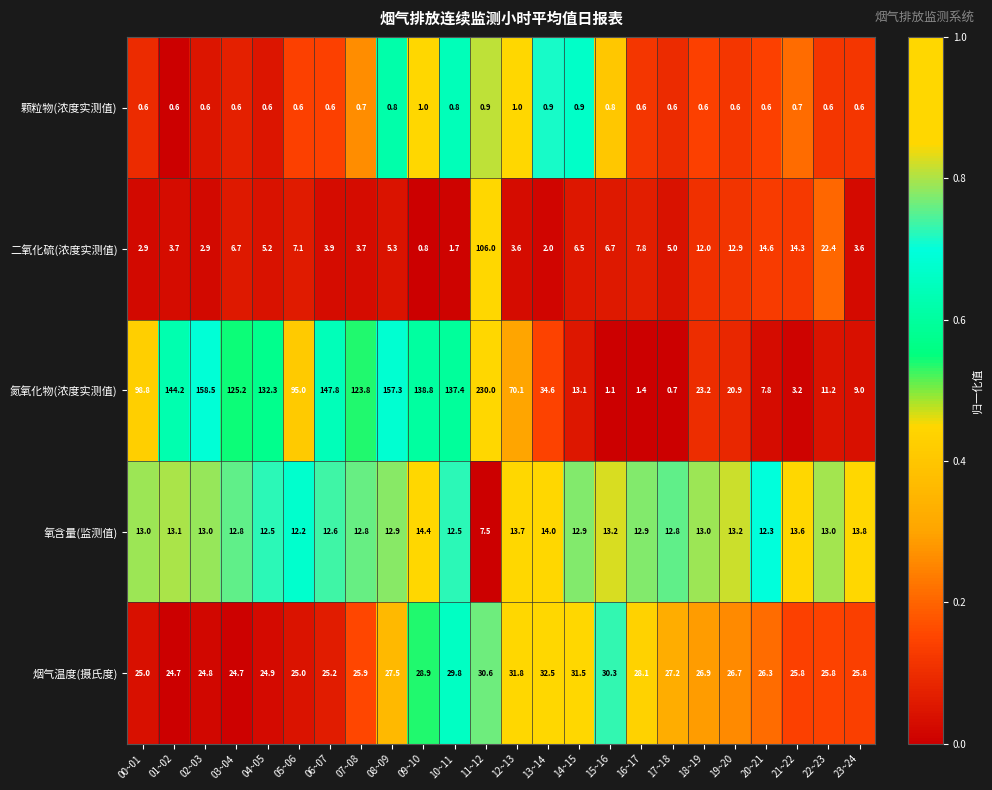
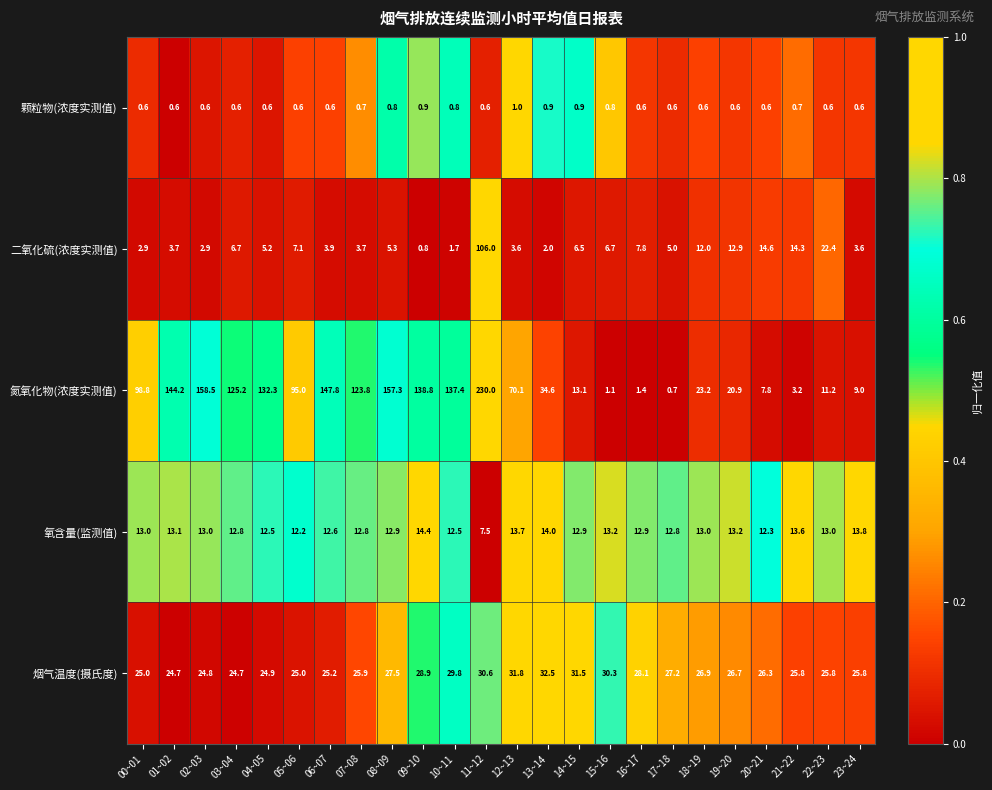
  {
    "颗粒物(浓度实测值)": {
      "00~01": 0.6,
      "01~02": 0.6,
      "02~03": 0.6,
      "03~04": 0.6,
      "04~05": 0.6,
      "05~06": 0.6,
      "06~07": 0.6,
      "07~08": 0.7,
      "08~09": 0.8,
-     "09~10": 1.0,
+     "09~10": 0.9,
      "10~11": 0.8,
-     "11~12": 0.9,
+     "11~12": 0.6,
      "12~13": 1.0,
      "13~14": 0.9,
      "14~15": 0.9,
      "15~16": 0.8,
      "16~17": 0.6,
      "17~18": 0.6,
      "18~19": 0.6,
      "19~20": 0.6,
      "20~21": 0.6,
      "21~22": 0.7,
      "22~23": 0.6,
      "23~24": 0.6
    },
    "二氧化硫(浓度实测值)": {
      "00~01": 2.9,
      "01~02": 3.7,
      "02~03": 2.9,
      "03~04": 6.7,
      "04~05": 5.2,
      "05~06": 7.1,
      "06~07": 3.9,
      "07~08": 3.7,
      "08~09": 5.3,
      "09~10": 0.8,
      "10~11": 1.7,
      "11~12": 106.0,
      "12~13": 3.6,
      "13~14": 2.0,
      "14~15": 6.5,
      "15~16": 6.7,
      "16~17": 7.8,
      "17~18": 5.0,
      "18~19": 12.0,
      "19~20": 12.9,
      "20~21": 14.6,
      "21~22": 14.3,
      "22~23": 22.4,
      "23~24": 3.6
    },
    "氮氧化物(浓度实测值)": {
      "00~01": 98.8,
      "01~02": 144.2,
      "02~03": 158.5,
      "03~04": 125.2,
      "04~05": 132.3,
      "05~06": 95.0,
      "06~07": 147.8,
      "07~08": 123.8,
      "08~09": 157.3,
      "09~10": 138.8,
      "10~11": 137.4,
      "11~12": 230.0,
      "12~13": 70.1,
      "13~14": 34.6,
      "14~15": 13.1,
      "15~16": 1.1,
      "16~17": 1.4,
      "17~18": 0.7,
      "18~19": 23.2,
      "19~20": 20.9,
      "20~21": 7.8,
      "21~22": 3.2,
      "22~23": 11.2,
      "23~24": 9.0
    },
    "氧含量(监测值)": {
      "00~01": 13.0,
      "01~02": 13.1,
      "02~03": 13.0,
      "03~04": 12.8,
      "04~05": 12.5,
      "05~06": 12.2,
      "06~07": 12.6,
      "07~08": 12.8,
      "08~09": 12.9,
      "09~10": 14.4,
      "10~11": 12.5,
      "11~12": 7.5,
      "12~13": 13.7,
      "13~14": 14.0,
      "14~15": 12.9,
      "15~16": 13.2,
      "16~17": 12.9,
      "17~18": 12.8,
      "18~19": 13.0,
      "19~20": 13.2,
      "20~21": 12.3,
      "21~22": 13.6,
      "22~23": 13.0,
      "23~24": 13.8
    },
    "烟气温度(摄氏度)": {
      "00~01": 25.0,
      "01~02": 24.7,
      "02~03": 24.8,
      "03~04": 24.7,
      "04~05": 24.9,
      "05~06": 25.0,
      "06~07": 25.2,
      "07~08": 25.9,
      "08~09": 27.5,
      "09~10": 28.9,
      "10~11": 29.8,
      "11~12": 30.6,
      "12~13": 31.8,
      "13~14": 32.5,
      "14~15": 31.5,
      "15~16": 30.3,
      "16~17": 28.1,
      "17~18": 27.2,
      "18~19": 26.9,
      "19~20": 26.7,
      "20~21": 26.3,
      "21~22": 25.8,
      "22~23": 25.8,
      "23~24": 25.8
    }
  }
